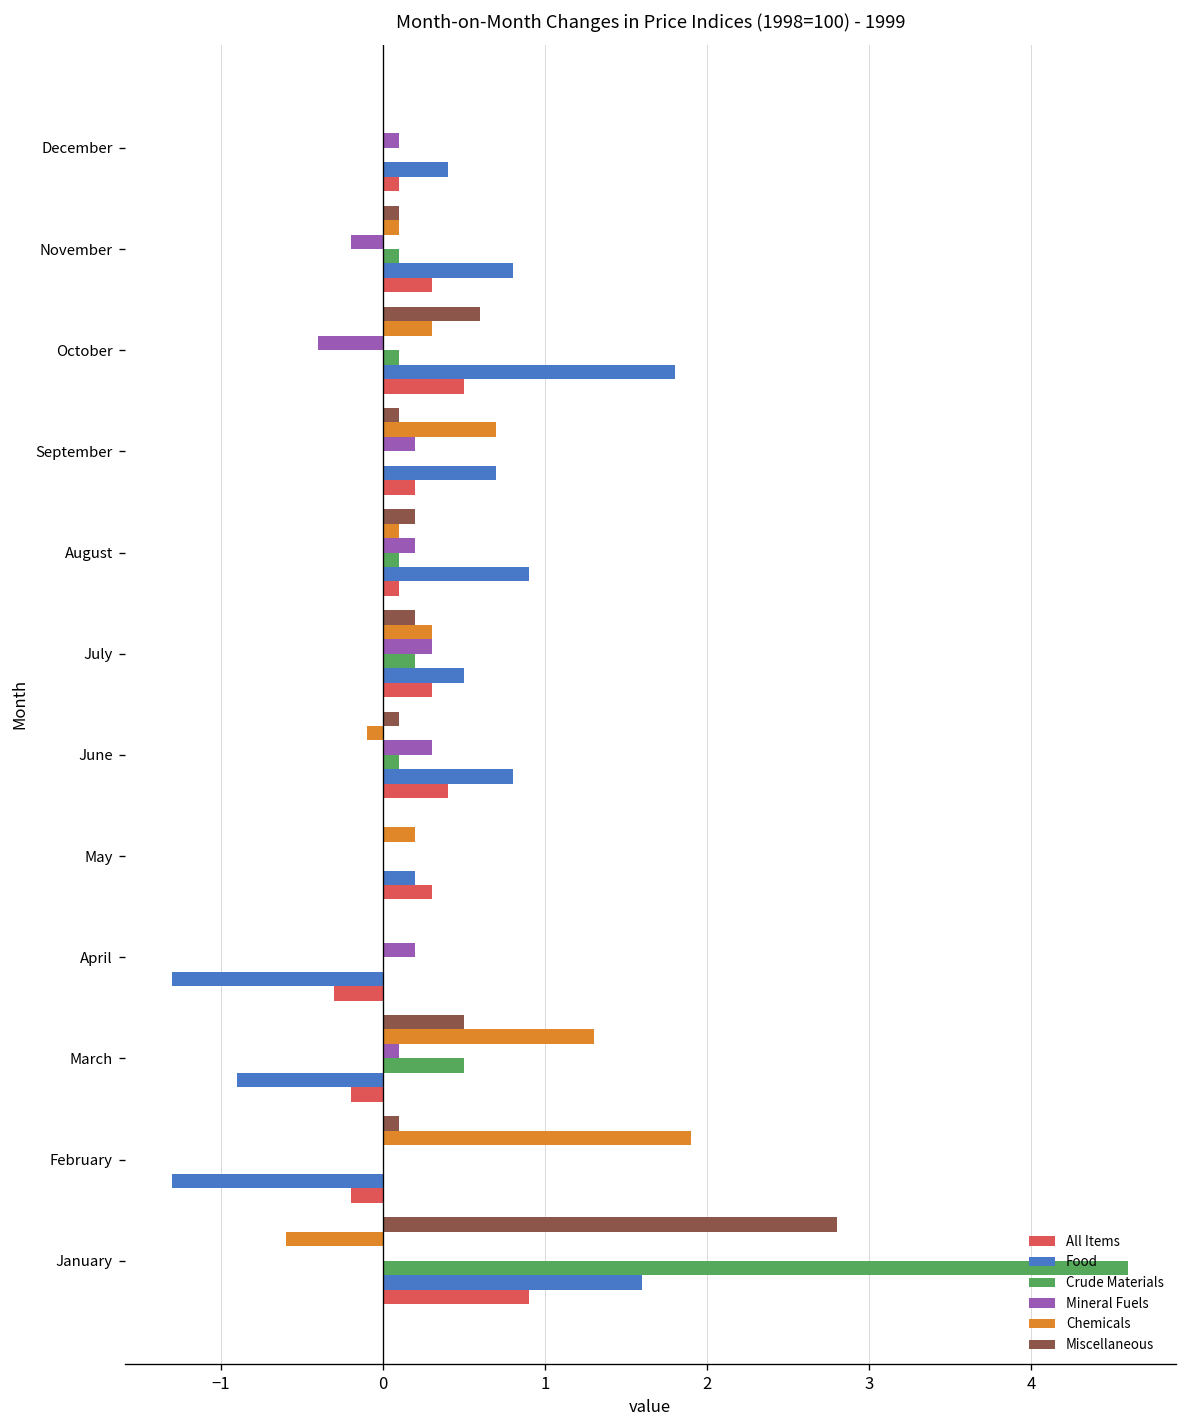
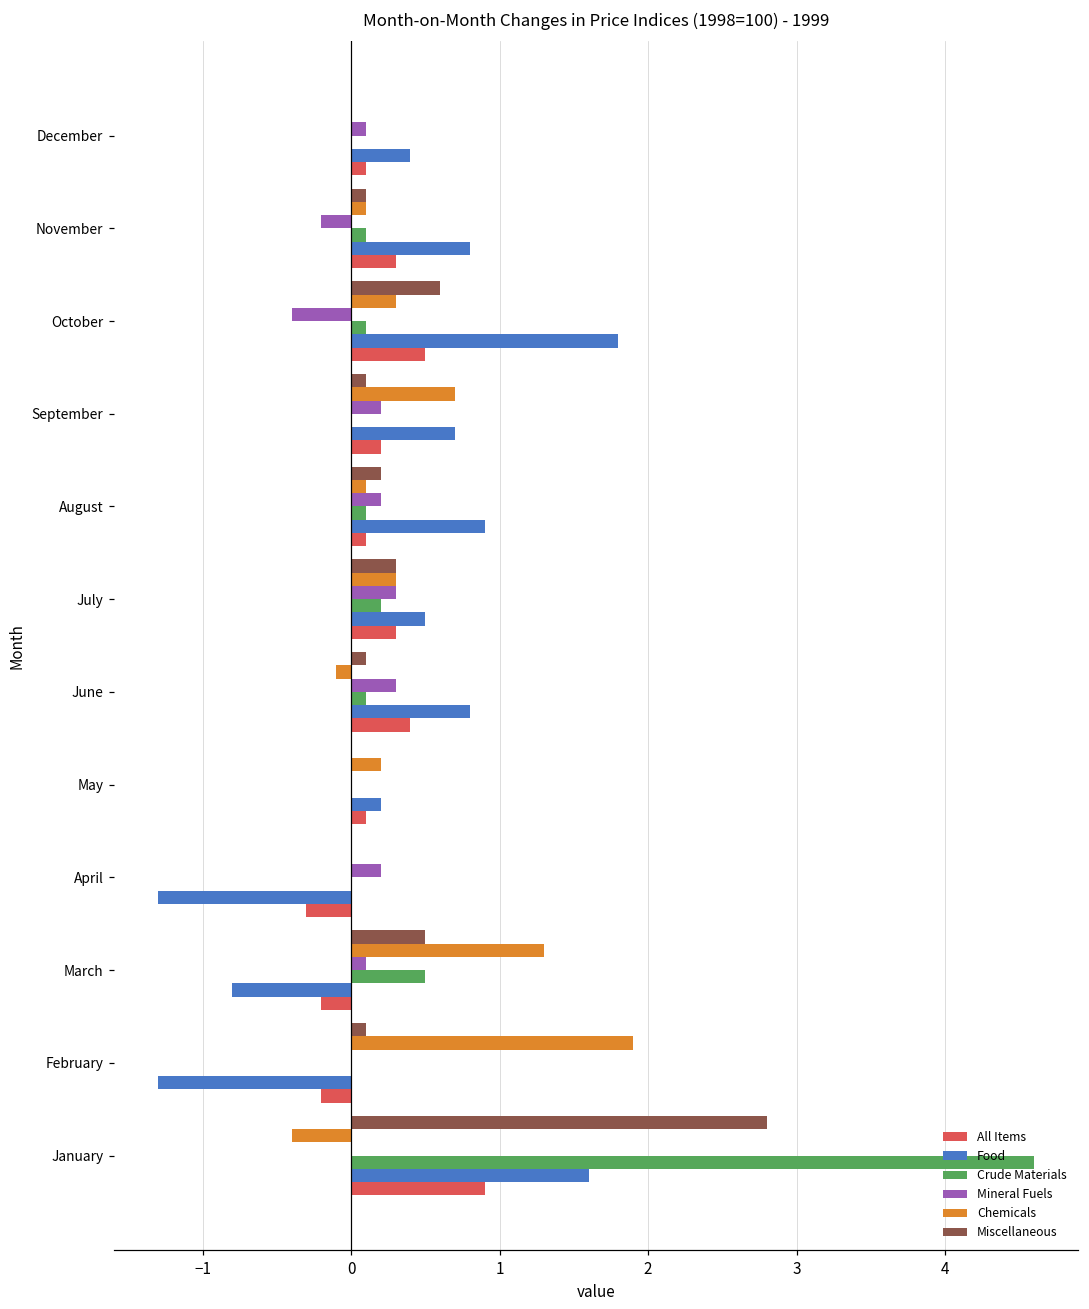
  {
    "All Items": {
      "December": 0.1,
      "November": 0.3,
      "October": 0.5,
      "September": 0.2,
      "August": 0.1,
      "July": 0.3,
      "June": 0.4,
-     "May": 0.3,
+     "May": 0.1,
      "April": -0.3,
      "March": -0.2,
      "February": -0.2,
      "January": 0.9
    },
    "Food": {
      "December": 0.4,
      "November": 0.8,
      "October": 1.8,
      "September": 0.7,
      "August": 0.9,
      "July": 0.5,
      "June": 0.8,
      "May": 0.2,
      "April": -1.3,
-     "March": -0.9,
+     "March": -0.8,
      "February": -1.3,
      "January": 1.6
    },
    "Crude Materials": {
      "December": 0.0,
      "November": 0.1,
      "October": 0.1,
      "September": 0.0,
      "August": 0.1,
      "July": 0.2,
      "June": 0.1,
      "May": 0.0,
      "April": 0.0,
      "March": 0.5,
      "February": 0.0,
      "January": 4.6
    },
    "Mineral Fuels": {
      "December": 0.1,
      "November": -0.2,
      "October": -0.4,
      "September": 0.2,
      "August": 0.2,
      "July": 0.3,
      "June": 0.3,
      "May": 0.0,
      "April": 0.2,
      "March": 0.1,
      "February": 0.0,
      "January": 0.0
    },
    "Chemicals": {
      "December": 0.0,
      "November": 0.1,
      "October": 0.3,
      "September": 0.7,
      "August": 0.1,
      "July": 0.3,
      "June": -0.1,
      "May": 0.2,
      "April": 0.0,
      "March": 1.3,
      "February": 1.9,
-     "January": -0.6
+     "January": -0.4
    },
    "Miscellaneous": {
      "December": 0.0,
      "November": 0.1,
      "October": 0.6,
      "September": 0.1,
      "August": 0.2,
-     "July": 0.2,
+     "July": 0.3,
      "June": 0.1,
      "May": 0.0,
      "April": 0.0,
      "March": 0.5,
      "February": 0.1,
      "January": 2.8
    }
  }
